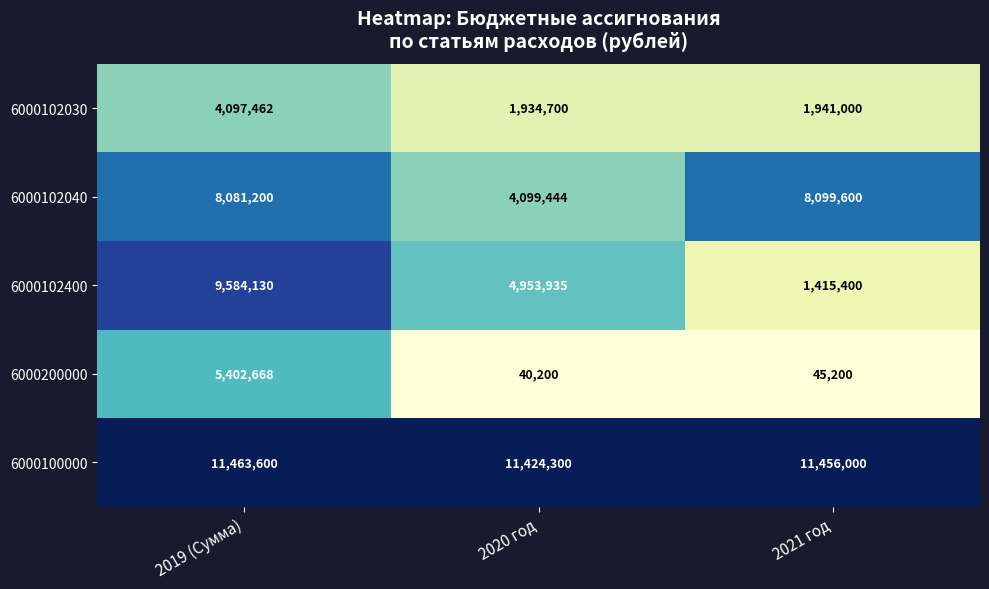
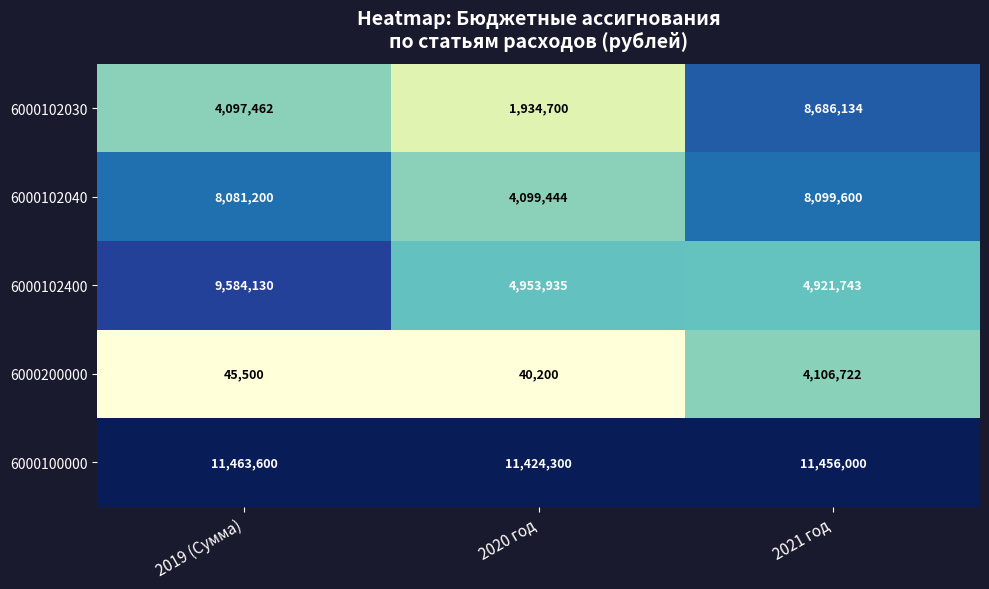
  {
    "6000102030": {
      "2019 (Сумма)": "4,097,462",
      "2020 год": "1,934,700",
-     "2021 год": "1,941,000"
+     "2021 год": "8,686,134"
    },
    "6000102040": {
      "2019 (Сумма)": "8,081,200",
      "2020 год": "4,099,444",
      "2021 год": "8,099,600"
    },
    "6000102400": {
      "2019 (Сумма)": "9,584,130",
      "2020 год": "4,953,935",
-     "2021 год": "1,415,400"
+     "2021 год": "4,921,743"
    },
    "6000200000": {
-     "2019 (Сумма)": "5,402,668",
+     "2019 (Сумма)": "45,500",
      "2020 год": "40,200",
-     "2021 год": "45,200"
+     "2021 год": "4,106,722"
    },
    "6000100000": {
      "2019 (Сумма)": "11,463,600",
      "2020 год": "11,424,300",
      "2021 год": "11,456,000"
    }
  }
